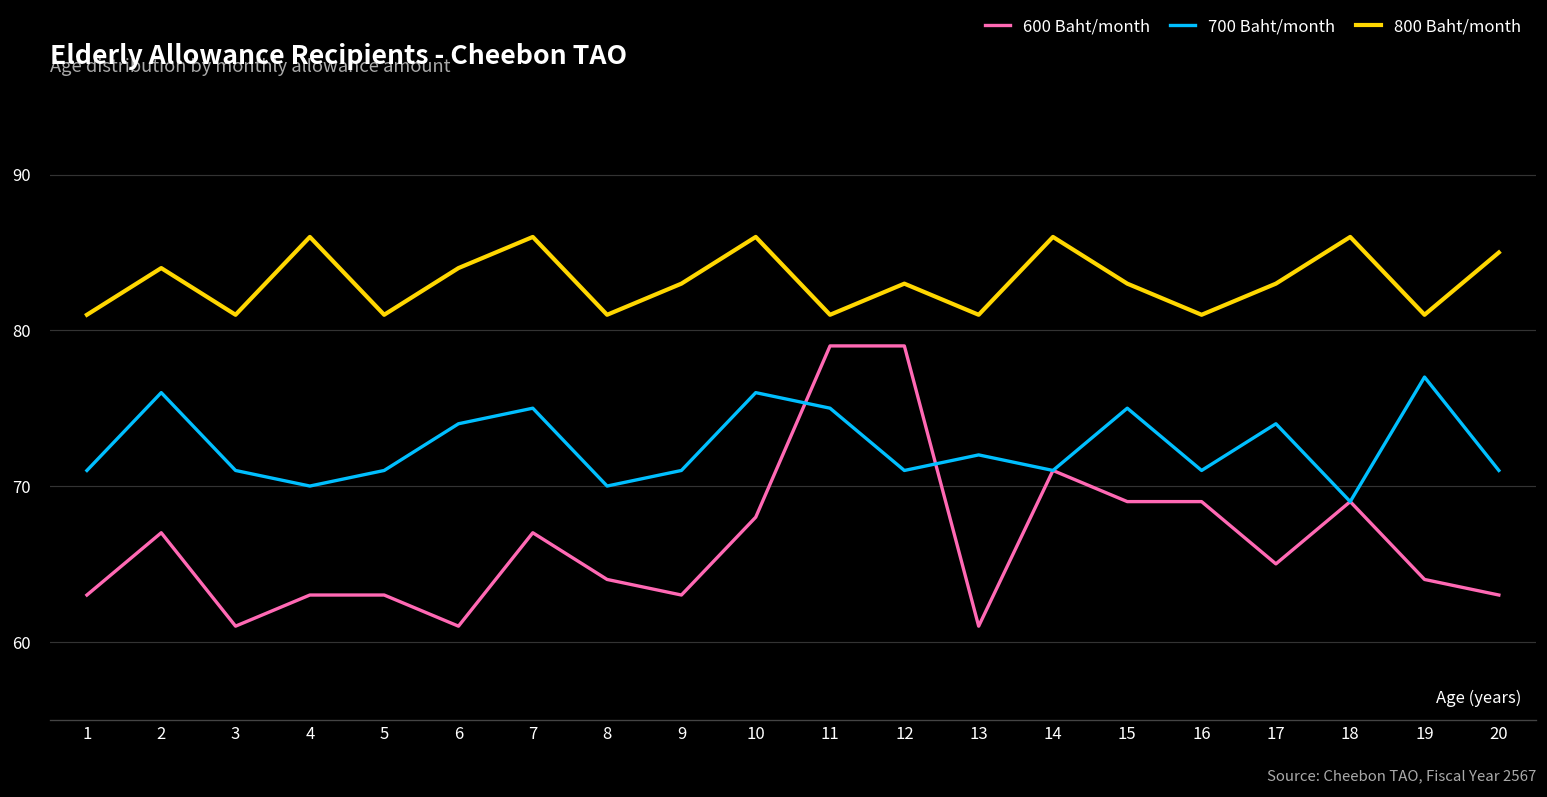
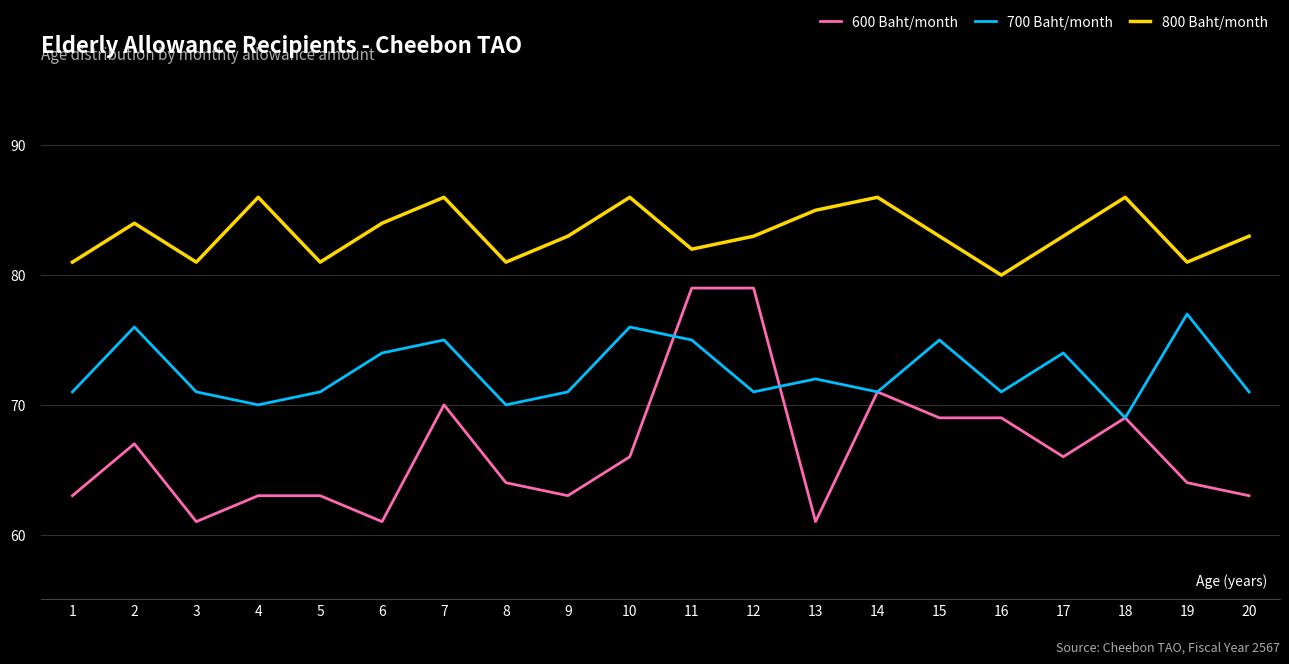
  {
    "600 Baht/month": {
      "1": 63,
      "2": 67,
      "3": 61,
      "4": 63,
      "5": 63,
      "6": 61,
-     "7": 67,
+     "7": 70,
      "8": 64,
      "9": 63,
-     "10": 68,
+     "10": 66,
      "11": 79,
      "12": 79,
      "13": 61,
      "15": 69,
      "16": 69,
-     "17": 65,
+     "17": 66,
      "19": 64,
      "20": 63
    },
    "700 Baht/month": {
      "1": 71,
      "2": 76,
      "3": 71,
      "4": 70,
      "5": 71,
      "6": 74,
      "7": 75,
      "8": 70,
      "9": 71,
      "10": 76,
      "11": 75,
      "12": 71,
      "13": 72,
      "15": 75,
      "16": 71,
      "17": 74,
      "19": 77,
      "20": 71
    },
    "800 Baht/month": {
      "1": 81,
      "2": 84,
      "3": 81,
      "4": 86,
      "5": 81,
      "6": 84,
      "7": 86,
      "8": 81,
      "9": 83,
      "10": 86,
-     "11": 81,
+     "11": 82,
      "12": 83,
-     "13": 81,
+     "13": 85,
      "14": 86,
      "15": 83,
-     "16": 81,
+     "16": 80,
      "17": 83,
      "18": 86,
      "19": 81,
-     "20": 85
+     "20": 83
    }
  }
